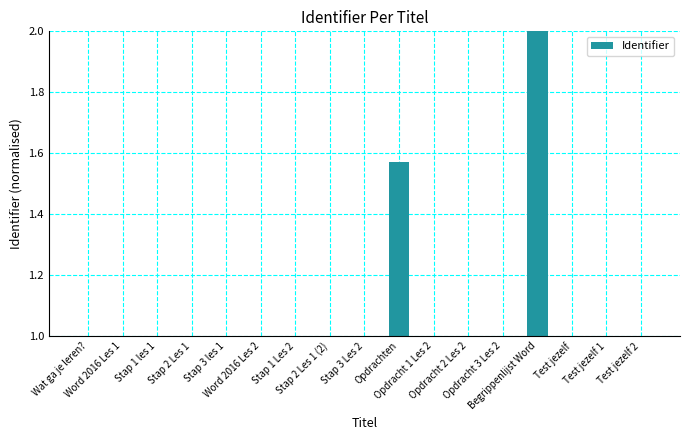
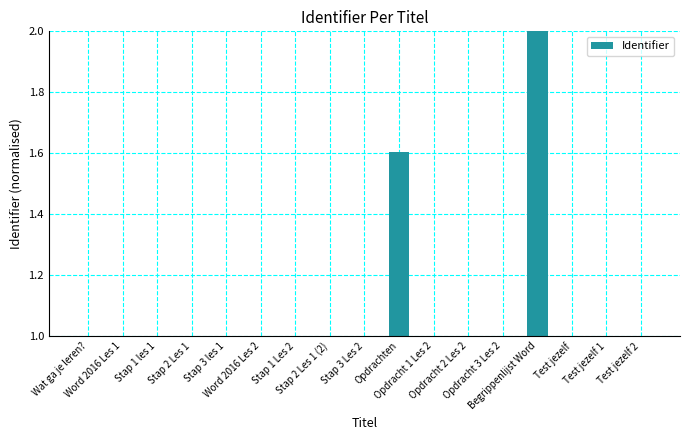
  {
    "Wat ga je leren?": 1.00,
    "Word 2016 Les 1": 1.00,
    "Stap 1 les 1": 1.00,
    "Stap 2 Les 1": 1.00,
    "Stap 3 les 1": 1.00,
    "Word 2016 Les 2": 1.00,
    "Stap 1 Les 2": 1.00,
    "Stap 2 Les 1 (2)": 1.00,
    "Stap 3 Les 2": 1.00,
-   "Opdrachten": 1.57,
+   "Opdrachten": 1.60,
    "Opdracht 1 Les 2": 1.00,
    "Opdracht 2 Les 2": 1.00,
    "Opdracht 3 Les 2": 1.00,
    "Begrippenlijst Word": 2.00,
    "Test jezelf": 1.00,
    "Test jezelf 1": 1.00,
    "Test jezelf 2": 1.00
  }
